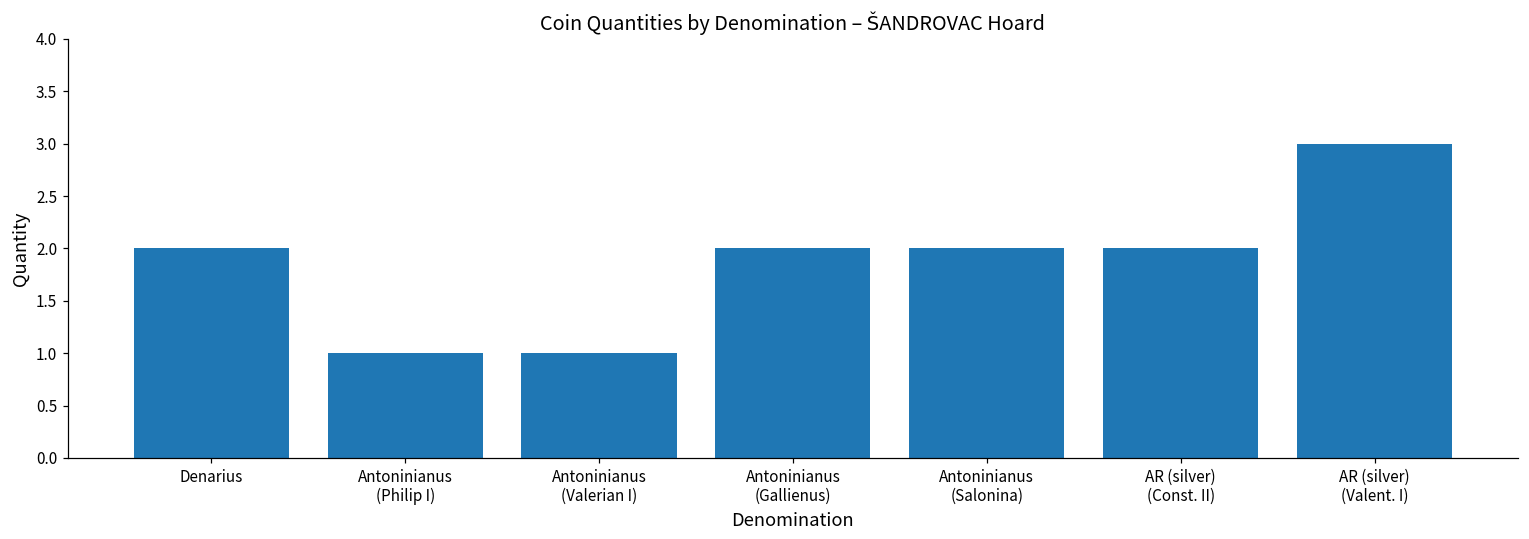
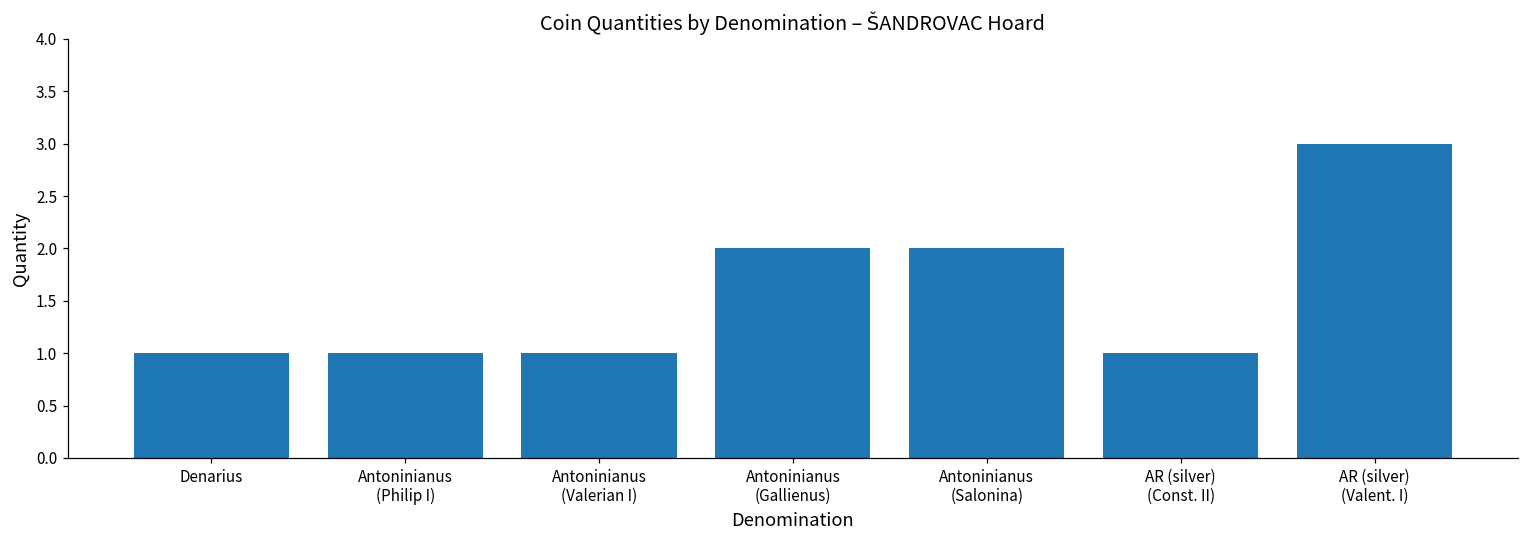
  {
-   "Denarius": 2,
+   "Denarius": 1,
    "Antoninianus (Philip I)": 1,
    "Antoninianus (Valerian I)": 1,
    "Antoninianus (Gallienus)": 2,
    "Antoninianus (Salonina)": 2,
-   "AR (silver) (Const. II)": 2,
+   "AR (silver) (Const. II)": 1,
    "AR (silver) (Valent. I)": 3
  }
